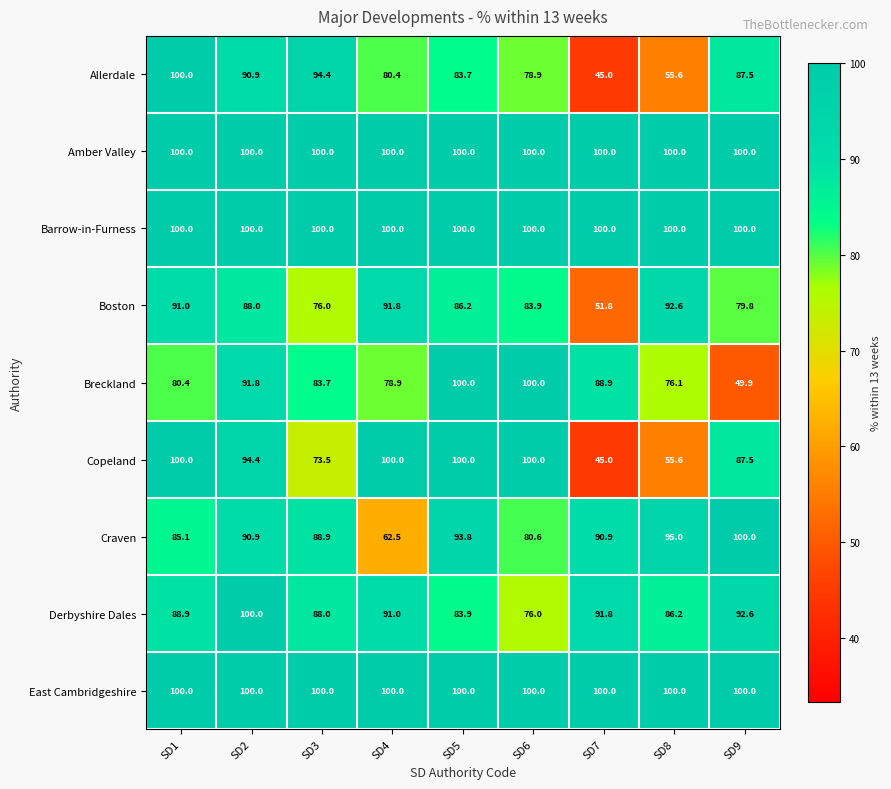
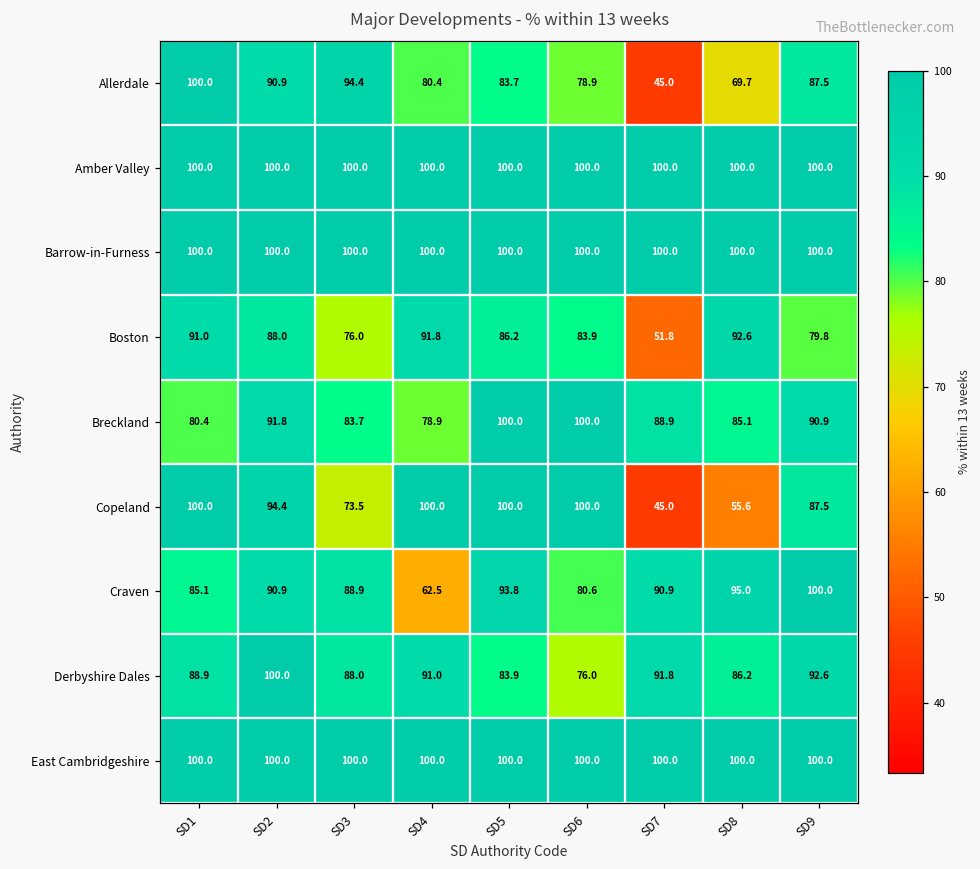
  {
    "Allerdale": {
      "SD1": 100.0,
      "SD2": 90.9,
      "SD3": 94.4,
      "SD4": 80.4,
      "SD5": 83.7,
      "SD6": 78.9,
      "SD7": 45.0,
-     "SD8": 55.6,
+     "SD8": 69.7,
      "SD9": 87.5
    },
    "Amber Valley": {
      "SD1": 100.0,
      "SD2": 100.0,
      "SD3": 100.0,
      "SD4": 100.0,
      "SD5": 100.0,
      "SD6": 100.0,
      "SD7": 100.0,
      "SD8": 100.0,
      "SD9": 100.0
    },
    "Barrow-in-Furness": {
      "SD1": 100.0,
      "SD2": 100.0,
      "SD3": 100.0,
      "SD4": 100.0,
      "SD5": 100.0,
      "SD6": 100.0,
      "SD7": 100.0,
      "SD8": 100.0,
      "SD9": 100.0
    },
    "Boston": {
      "SD1": 91.0,
      "SD2": 88.0,
      "SD3": 76.0,
      "SD4": 91.8,
      "SD5": 86.2,
      "SD6": 83.9,
      "SD7": 51.8,
      "SD8": 92.6,
      "SD9": 79.8
    },
    "Breckland": {
      "SD1": 80.4,
      "SD2": 91.8,
      "SD3": 83.7,
      "SD4": 78.9,
      "SD5": 100.0,
      "SD6": 100.0,
      "SD7": 88.9,
-     "SD8": 76.1,
-     "SD9": 49.9
+     "SD8": 85.1,
+     "SD9": 90.9
    },
    "Copeland": {
      "SD1": 100.0,
      "SD2": 94.4,
      "SD3": 73.5,
      "SD4": 100.0,
      "SD5": 100.0,
      "SD6": 100.0,
      "SD7": 45.0,
      "SD8": 55.6,
      "SD9": 87.5
    },
    "Craven": {
      "SD1": 85.1,
      "SD2": 90.9,
      "SD3": 88.9,
      "SD4": 62.5,
      "SD5": 93.8,
      "SD6": 80.6,
      "SD7": 90.9,
      "SD8": 95.0,
      "SD9": 100.0
    },
    "Derbyshire Dales": {
      "SD1": 88.9,
      "SD2": 100.0,
      "SD3": 88.0,
      "SD4": 91.0,
      "SD5": 83.9,
      "SD6": 76.0,
      "SD7": 91.8,
      "SD8": 86.2,
      "SD9": 92.6
    },
    "East Cambridgeshire": {
      "SD1": 100.0,
      "SD2": 100.0,
      "SD3": 100.0,
      "SD4": 100.0,
      "SD5": 100.0,
      "SD6": 100.0,
      "SD7": 100.0,
      "SD8": 100.0,
      "SD9": 100.0
    }
  }
